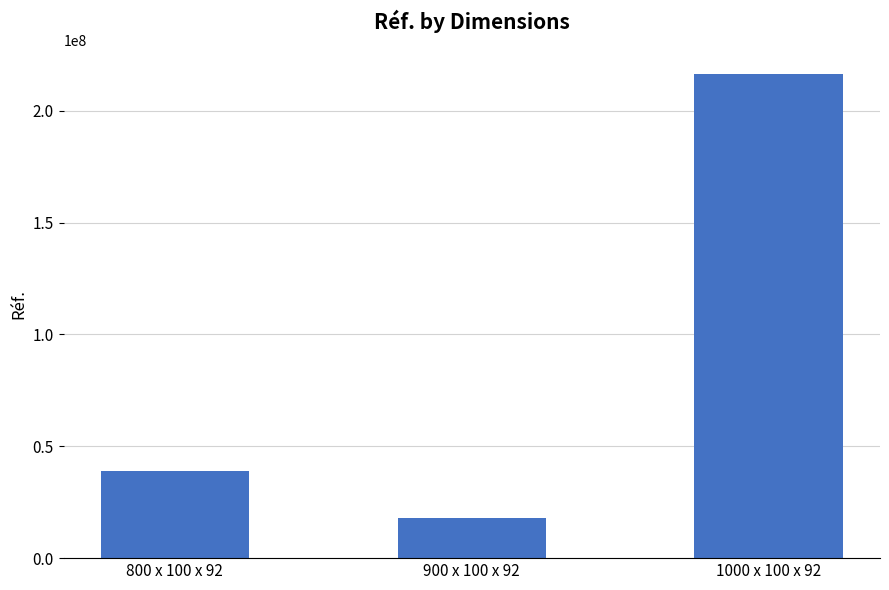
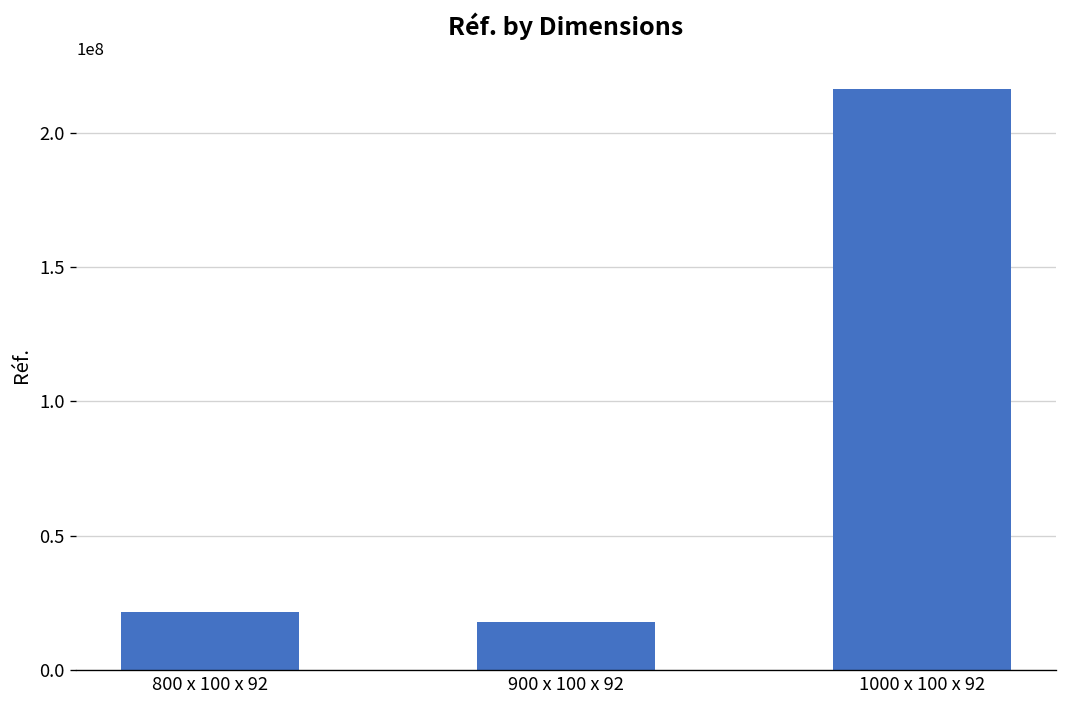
  {
-   "800 x 100 x 92": 39000000,
+   "800 x 100 x 92": 22000000,
    "900 x 100 x 92": 18000000,
    "1000 x 100 x 92": 216000000
  }
